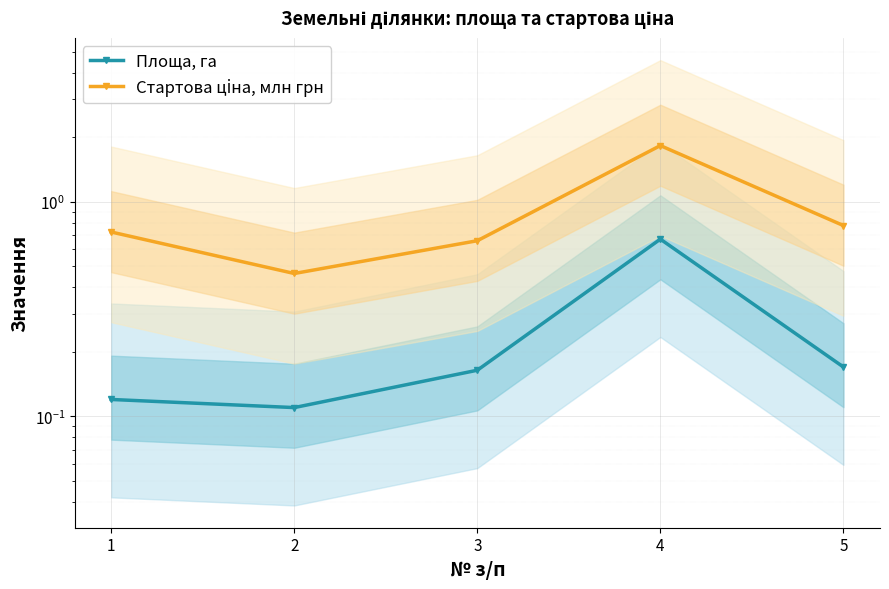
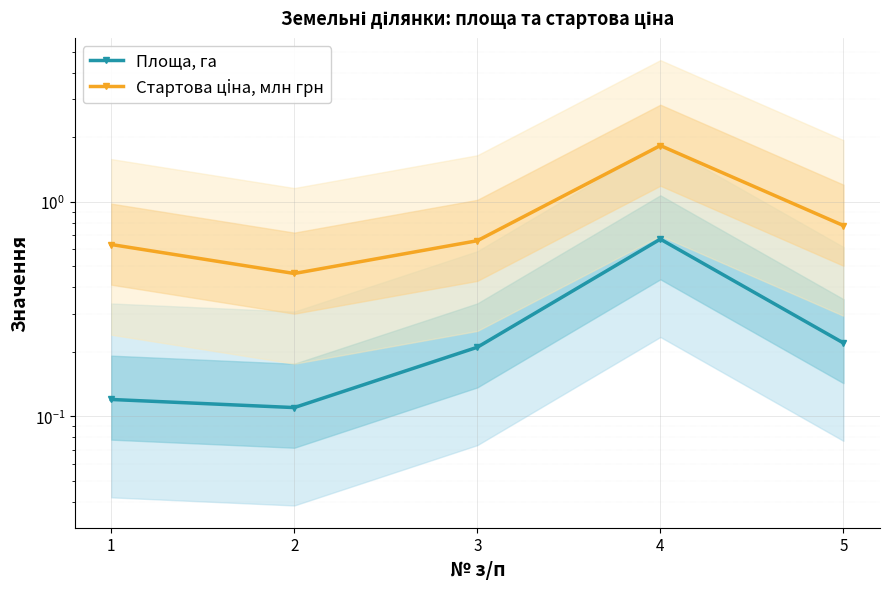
  {
    "Площа, га": {
      "1": 0.12,
      "2": 0.11,
-     "3": 0.16,
+     "3": 0.21,
      "4": 0.67,
-     "5": 0.17
+     "5": 0.22
    },
    "Стартова ціна, млн грн": {
-     "1": 0.72,
+     "1": 0.63,
      "2": 0.46,
      "3": 0.66,
      "5": 0.78
    }
  }
